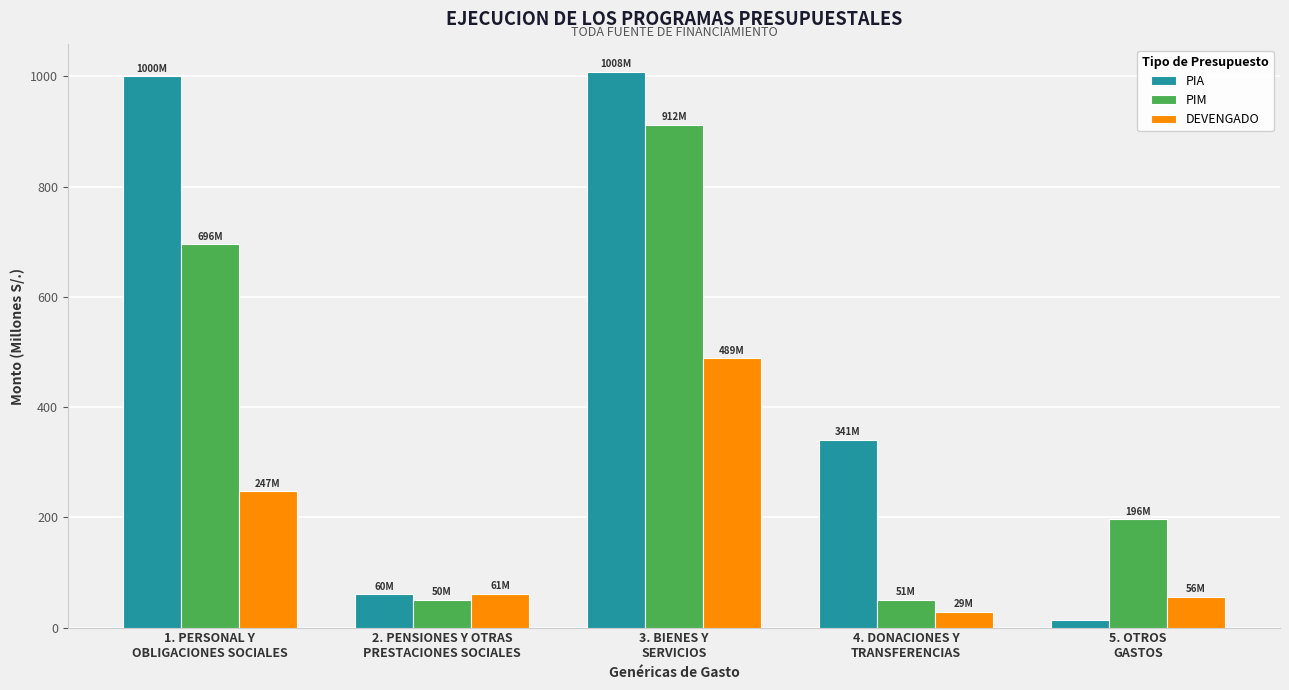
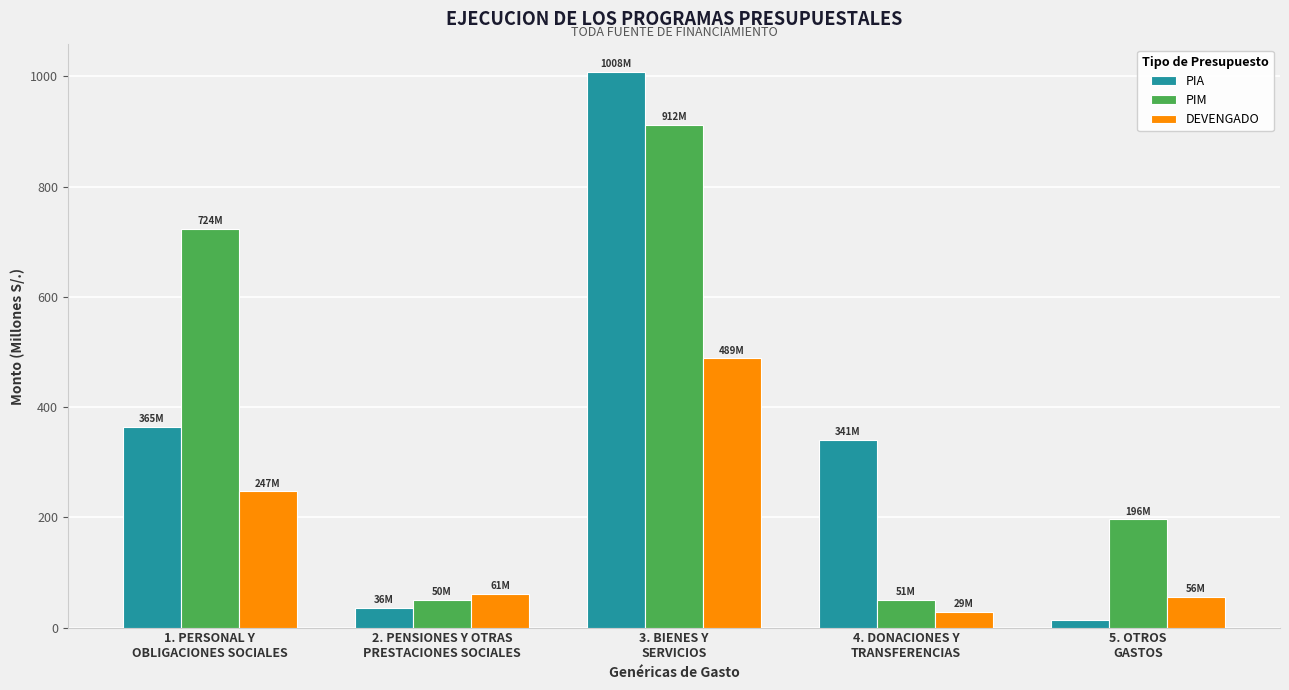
  {
    "PIA": {
-     "1. PERSONAL Y OBLIGACIONES SOCIALES": "1000M",
-     "2. PENSIONES Y OTRAS PRESTACIONES SOCIALES": "60M",
+     "1. PERSONAL Y OBLIGACIONES SOCIALES": "365M",
+     "2. PENSIONES Y OTRAS PRESTACIONES SOCIALES": "36M",
      "3. BIENES Y SERVICIOS": "1008M",
      "4. DONACIONES Y TRANSFERENCIAS": "341M"
    },
    "PIM": {
-     "1. PERSONAL Y OBLIGACIONES SOCIALES": "696M",
+     "1. PERSONAL Y OBLIGACIONES SOCIALES": "724M",
      "2. PENSIONES Y OTRAS PRESTACIONES SOCIALES": "50M",
      "3. BIENES Y SERVICIOS": "912M",
      "4. DONACIONES Y TRANSFERENCIAS": "51M",
      "5. OTROS GASTOS": "196M"
    },
    "DEVENGADO": {
      "1. PERSONAL Y OBLIGACIONES SOCIALES": "247M",
      "2. PENSIONES Y OTRAS PRESTACIONES SOCIALES": "61M",
      "3. BIENES Y SERVICIOS": "489M",
      "4. DONACIONES Y TRANSFERENCIAS": "29M",
      "5. OTROS GASTOS": "56M"
    }
  }
